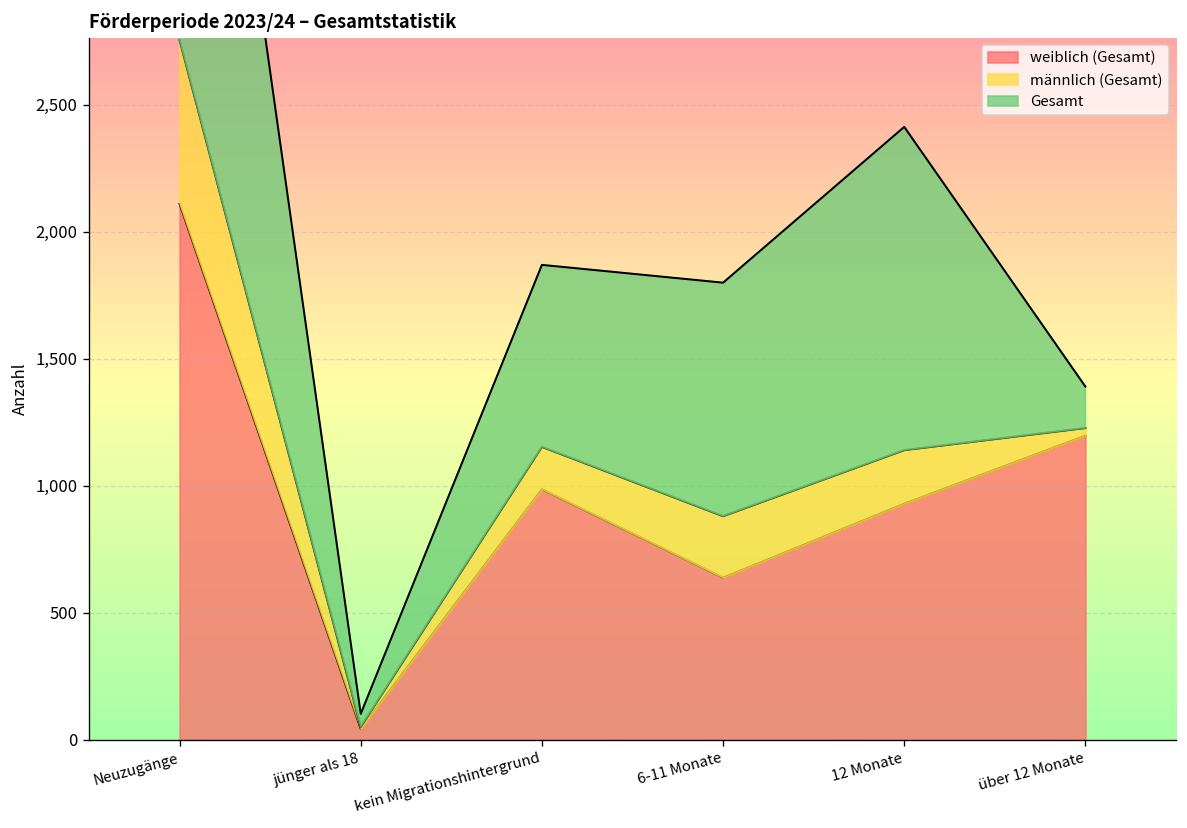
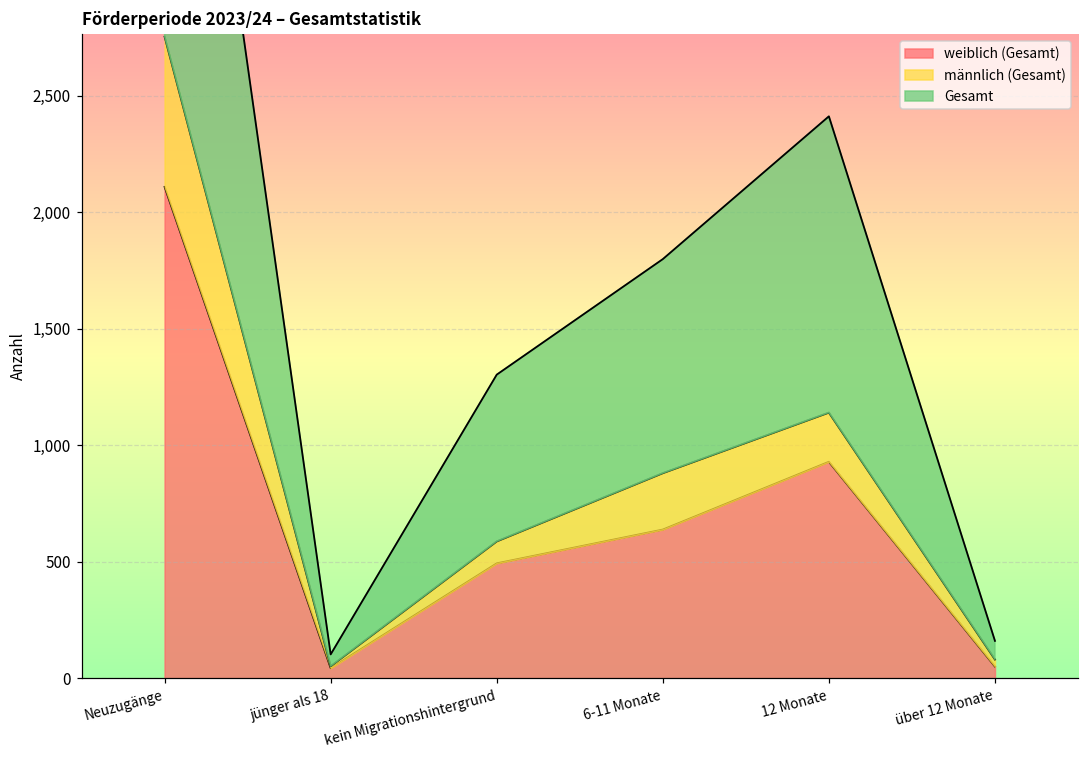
  {
    "weiblich (Gesamt)": {
      "Neuzugänge": "2,110",
-     "kein Migrationshintergrund": "990",
+     "kein Migrationshintergrund": "490",
      "6-11 Monate": "640",
      "12 Monate": "930",
-     "über 12 Monate": "1,200"
+     "über 12 Monate": "50"
    },
    "männlich (Gesamt)": {
      "Neuzugänge": "650",
-     "kein Migrationshintergrund": "170",
+     "kein Migrationshintergrund": "90",
      "6-11 Monate": "240",
      "12 Monate": "210",
      "über 12 Monate": "30"
    },
    "Gesamt": {
      "jünger als 18": "50",
      "kein Migrationshintergrund": "720",
      "6-11 Monate": "920",
      "12 Monate": "1,270",
-     "über 12 Monate": "160"
+     "über 12 Monate": "80"
    }
  }
